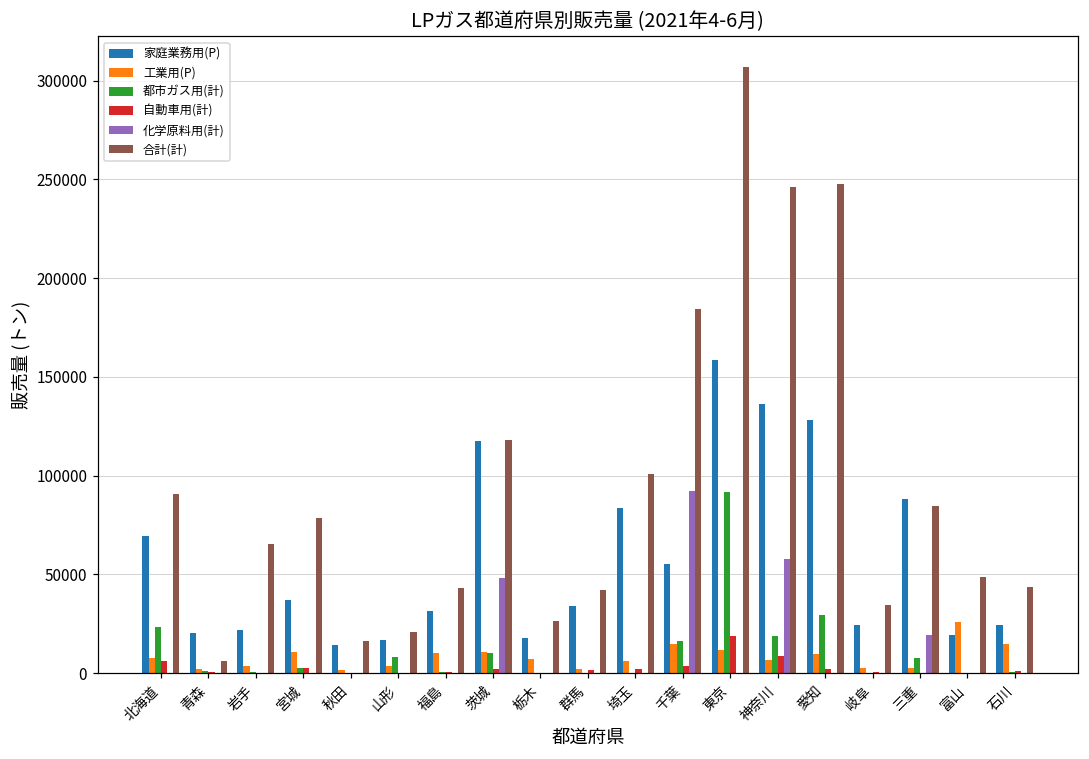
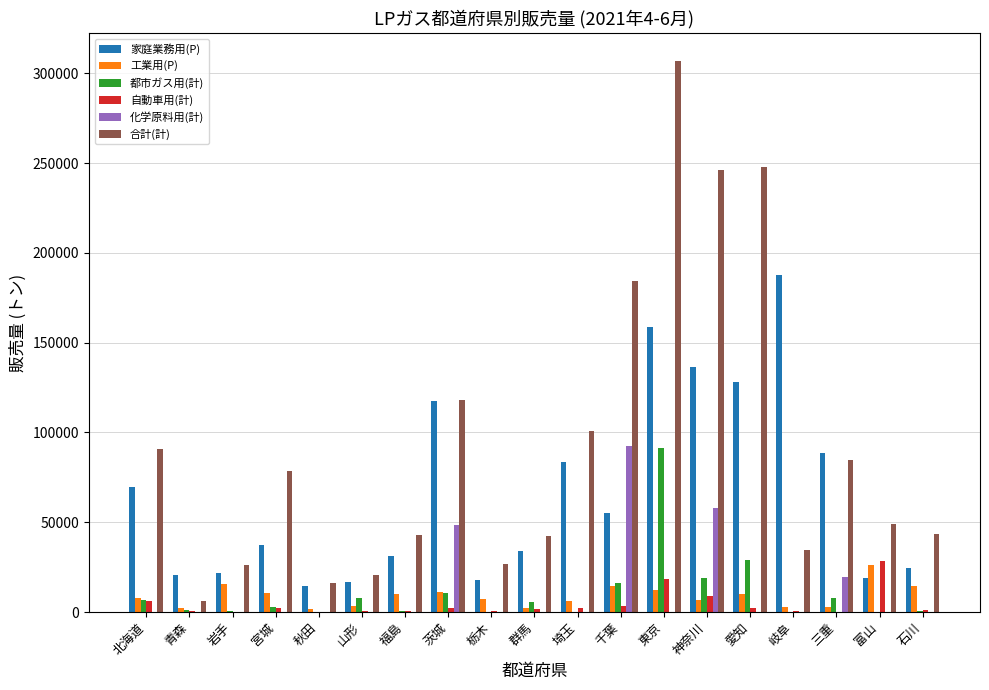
  {
    "家庭業務用(P)": {
      "北海道": 69000,
      "青森": 20000,
      "岩手": 22000,
      "宮城": 37000,
      "秋田": 14000,
      "山形": 17000,
      "福島": 31000,
      "茨城": 118000,
      "栃木": 18000,
      "群馬": 34000,
      "埼玉": 84000,
      "千葉": 55000,
      "東京": 159000,
      "神奈川": 136000,
      "愛知": 128000,
-     "岐阜": 24000,
+     "岐阜": 188000,
      "三重": 88000,
      "富山": 19000,
      "石川": 25000
    },
    "工業用(P)": {
      "北海道": 8000,
      "青森": 2000,
-     "岩手": 3000,
+     "岩手": 16000,
      "宮城": 11000,
      "秋田": 2000,
      "山形": 3000,
      "福島": 10000,
      "茨城": 11000,
      "栃木": 7000,
      "群馬": 2000,
      "埼玉": 6000,
      "千葉": 15000,
      "東京": 12000,
      "神奈川": 7000,
      "愛知": 10000,
      "岐阜": 3000,
      "三重": 3000,
      "富山": 26000,
      "石川": 15000
    },
    "都市ガス用(計)": {
-     "北海道": 23000,
+     "北海道": 7000,
      "宮城": 3000,
      "山形": 8000,
      "茨城": 10000,
-     "群馬": 0,
+     "群馬": 6000,
      "千葉": 16000,
      "東京": 92000,
      "神奈川": 19000,
      "愛知": 29000,
      "岐阜": 0,
      "三重": 8000
    },
    "自動車用(計)": {
      "北海道": 6000,
      "宮城": 2000,
      "茨城": 2000,
      "群馬": 1000,
      "埼玉": 2000,
      "千葉": 4000,
      "東京": 19000,
      "神奈川": 9000,
      "愛知": 2000,
-     "富山": 0
+     "富山": 28000
    },
    "化学原料用(計)": {
      "北海道": 0,
      "青森": 0,
      "岩手": 0,
      "宮城": 0,
      "秋田": 0,
      "山形": 0,
      "福島": 0,
      "茨城": 48000,
      "栃木": 0,
      "群馬": 0,
      "埼玉": 0,
      "千葉": 92000,
      "東京": 0,
      "神奈川": 58000,
      "愛知": 0,
      "岐阜": 0,
      "三重": 19000,
      "富山": 0,
      "石川": 0
    },
    "合計(計)": {
      "北海道": 91000,
      "青森": 6000,
-     "岩手": 65000,
+     "岩手": 26000,
      "宮城": 78000,
      "秋田": 16000,
      "山形": 21000,
      "福島": 43000,
      "茨城": 118000,
      "栃木": 27000,
      "群馬": 42000,
      "埼玉": 101000,
      "千葉": 185000,
      "東京": 307000,
      "神奈川": 246000,
      "愛知": 248000,
      "岐阜": 35000,
      "三重": 84000,
      "富山": 49000,
      "石川": 44000
    }
  }
